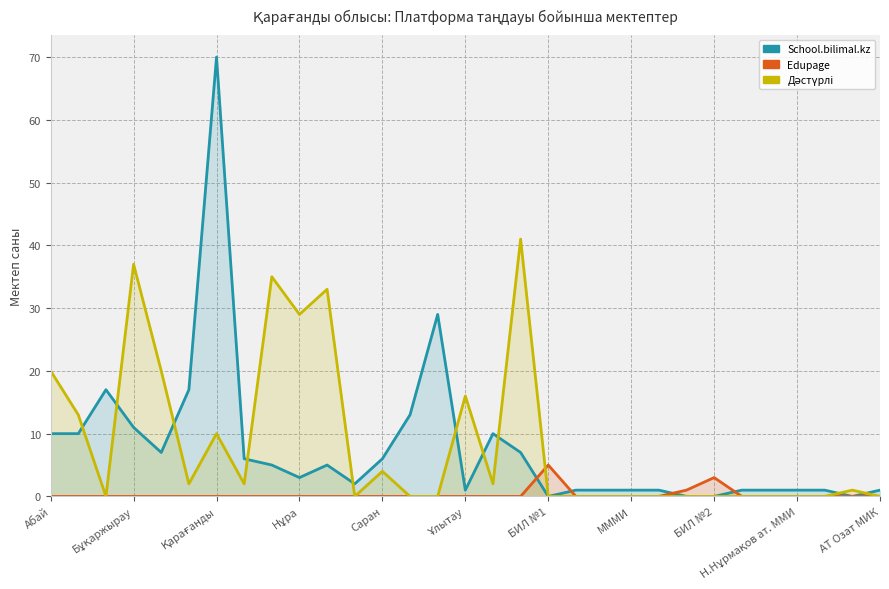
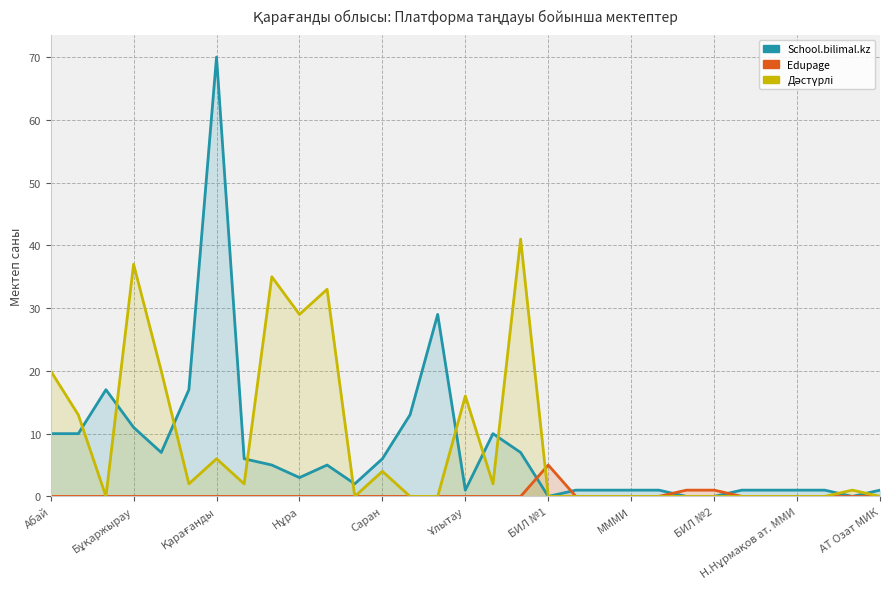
  {
    "School.bilimal.kz": {
      "Абай": 10,
      "Бұқаржырау": 11,
      "Қарағанды": 70,
      "Нұра": 3,
      "Саран": 6,
      "Ұлытау": 1,
      "МММИ": 1,
      "Н.Нұрмақов ат. ММИ": 1,
      "АТ Озат МИК": 1
    },
    "Edupage": {
      "Абай": 0,
      "Бұқаржырау": 0,
      "Қарағанды": 0,
      "Нұра": 0,
      "Саран": 0,
      "Ұлытау": 0,
      "БИЛ №1": 5,
-     "БИЛ №2": 3
+     "БИЛ №2": 1
    },
    "Дәстүрлі": {
      "Абай": 20,
      "Бұқаржырау": 37,
-     "Қарағанды": 10,
+     "Қарағанды": 6,
      "Нұра": 29,
      "Саран": 4,
      "Ұлытау": 16
    }
  }
